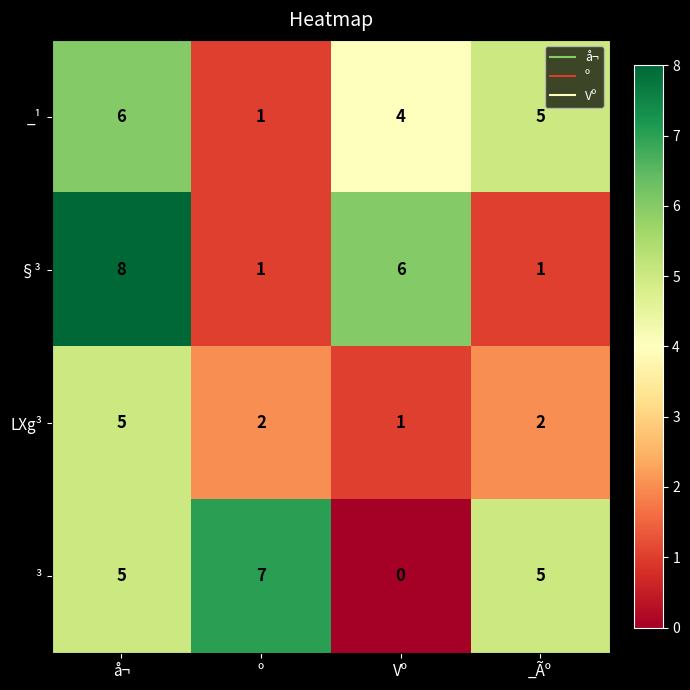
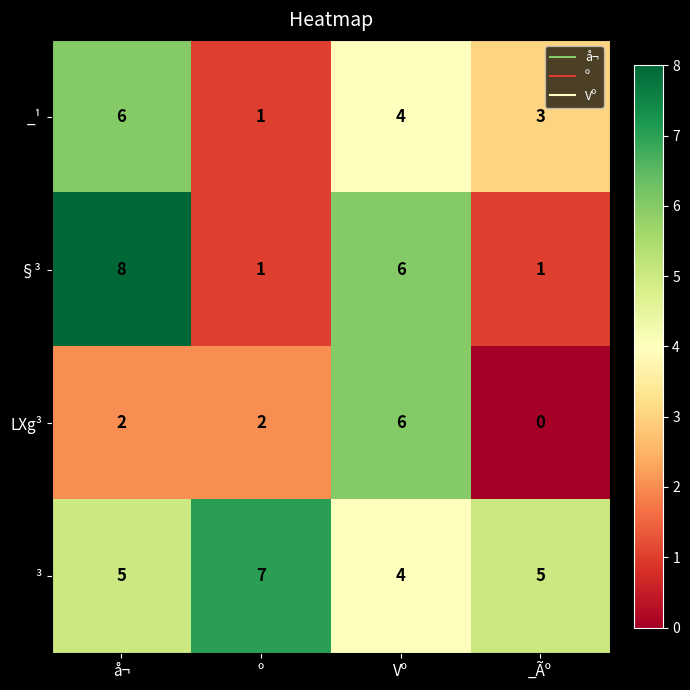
  {
    "_¹": {
      "å¬": 6,
      "º": 1,
      "Vº": 4,
-     "_Ãº": 5
+     "_Ãº": 3
    },
    "§³": {
      "å¬": 8,
      "º": 1,
      "Vº": 6,
      "_Ãº": 1
    },
    "LXg³": {
-     "å¬": 5,
+     "å¬": 2,
      "º": 2,
-     "Vº": 1,
-     "_Ãº": 2
+     "Vº": 6,
+     "_Ãº": 0
    },
    "³": {
      "å¬": 5,
      "º": 7,
-     "Vº": 0,
+     "Vº": 4,
      "_Ãº": 5
    }
  }
